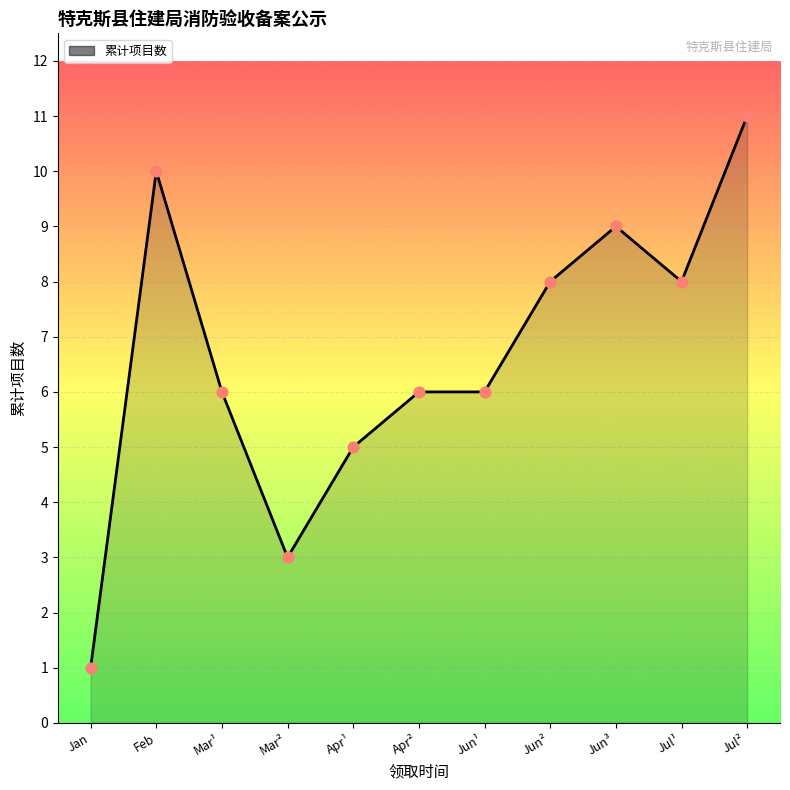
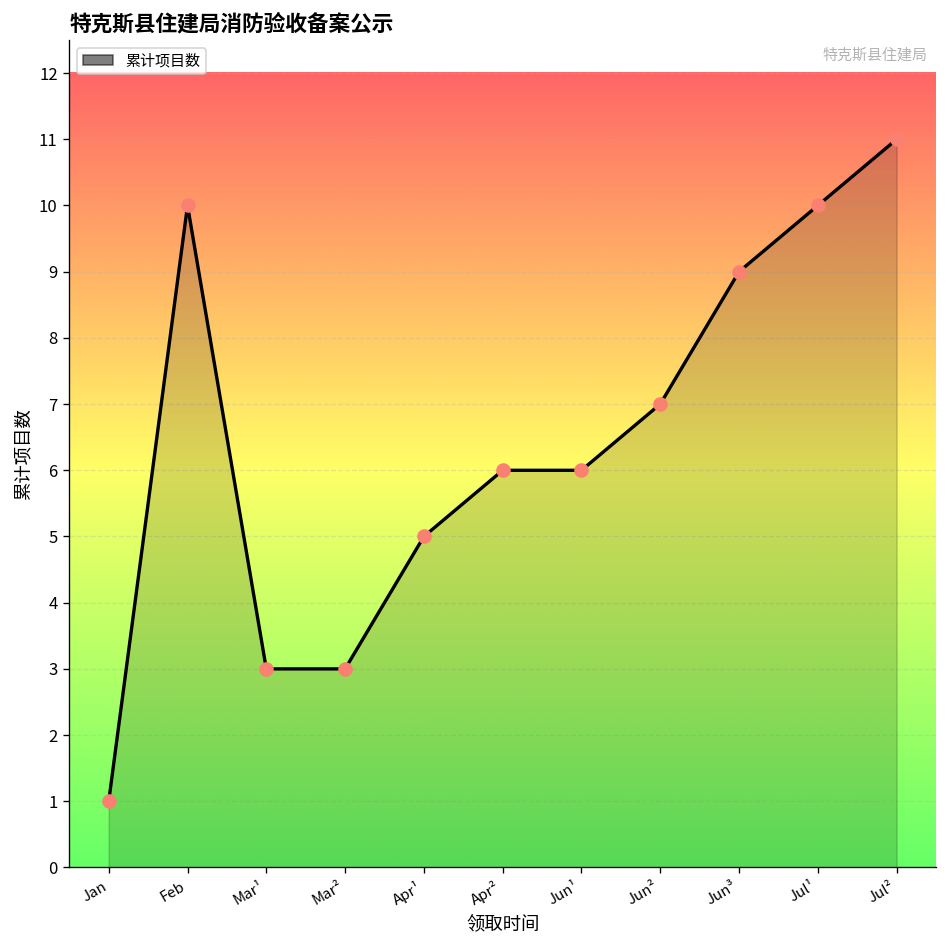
  {
    "Jan": 1,
    "Feb": 10,
-   "Mar¹": 6,
+   "Mar¹": 3,
    "Mar²": 3,
    "Apr¹": 5,
    "Apr²": 6,
    "Jun¹": 6,
-   "Jun²": 8,
+   "Jun²": 7,
    "Jun³": 9,
-   "Jul¹": 8,
+   "Jul¹": 10,
    "Jul²": 11
  }
